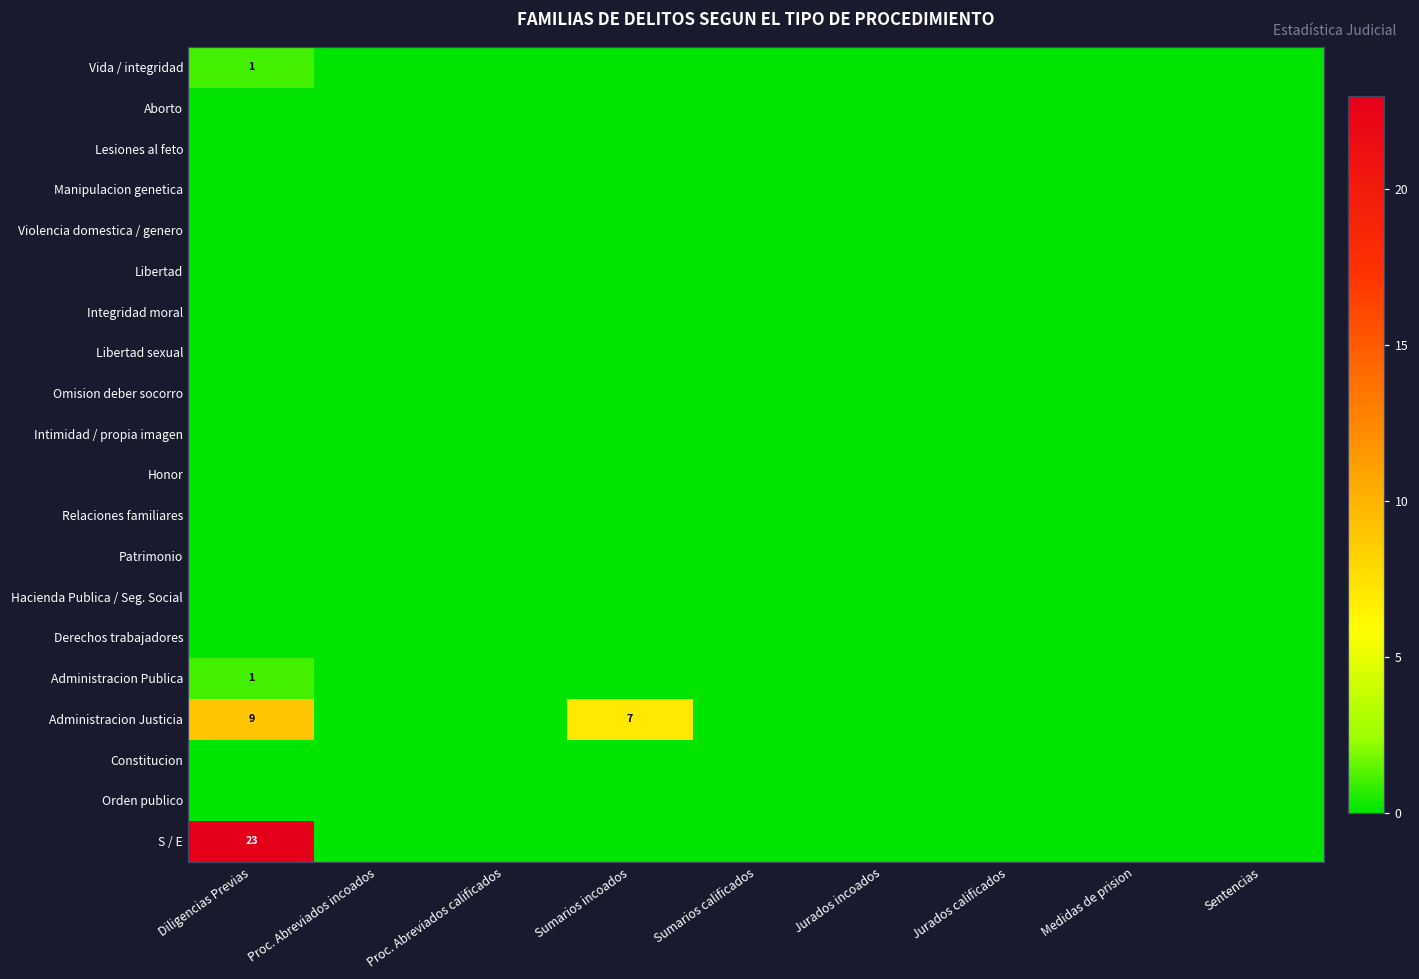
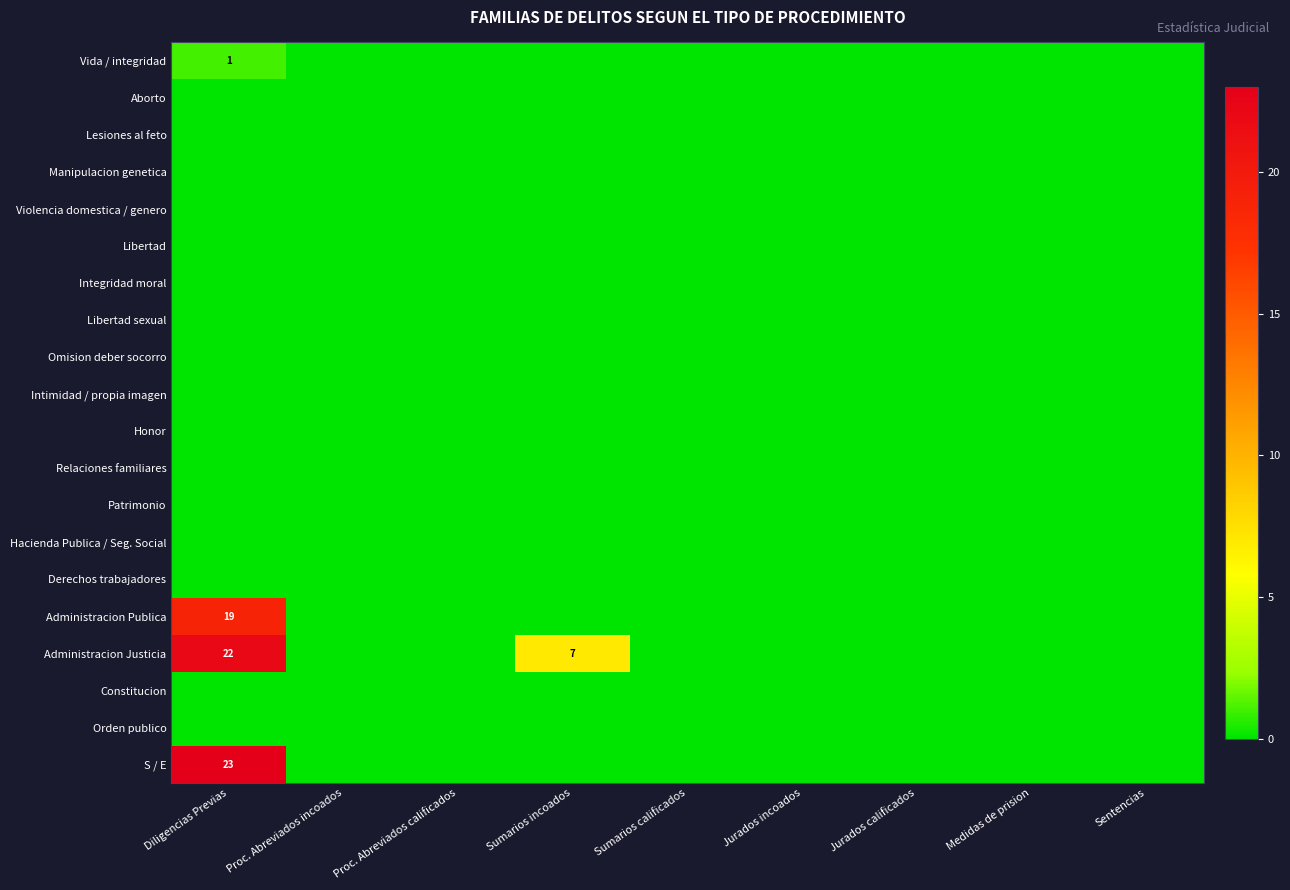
  {
    "Vida / integridad": {
      "Diligencias Previas": 1
    },
    "Administracion Publica": {
-     "Diligencias Previas": 1
+     "Diligencias Previas": 19
    },
    "Administracion Justicia": {
-     "Diligencias Previas": 9,
+     "Diligencias Previas": 22,
      "Sumarios incoados": 7
    },
    "S / E": {
      "Diligencias Previas": 23
    }
  }
